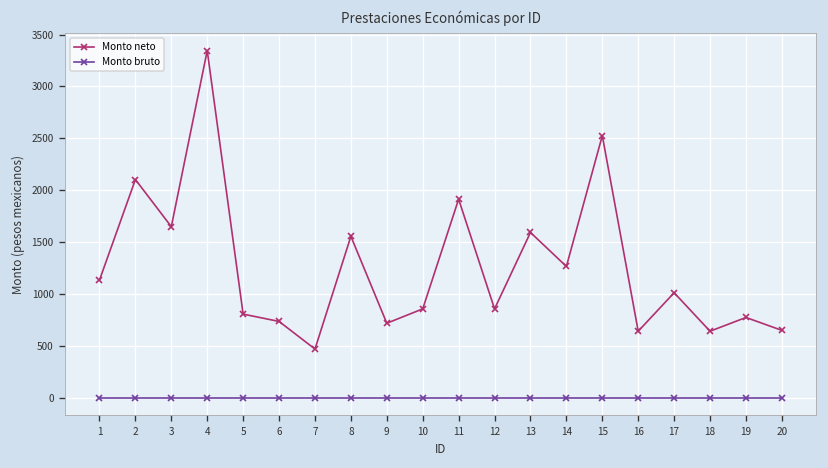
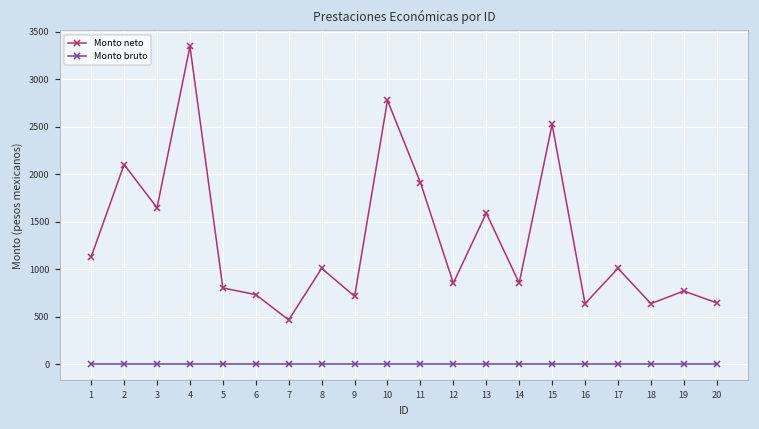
  {
    "Monto neto": {
      "1": 1100,
      "2": 2100,
      "3": 1600,
      "4": 3300,
      "5": 800,
      "6": 700,
      "7": 500,
-     "8": 1600,
+     "8": 1000,
      "9": 700,
-     "10": 900,
+     "10": 2800,
      "11": 1900,
      "12": 900,
      "13": 1600,
-     "14": 1300,
+     "14": 900,
      "15": 2500,
      "16": 600,
      "17": 1000,
      "18": 600,
      "19": 800,
      "20": 600
    },
    "Monto bruto": {
      "1": 0,
      "2": 0,
      "3": 0,
      "4": 0,
      "5": 0,
      "6": 0,
      "7": 0,
      "8": 0,
      "9": 0,
      "10": 0,
      "11": 0,
      "12": 0,
      "13": 0,
      "14": 0,
      "15": 0,
      "16": 0,
      "17": 0,
      "18": 0,
      "19": 0,
      "20": 0
    }
  }
